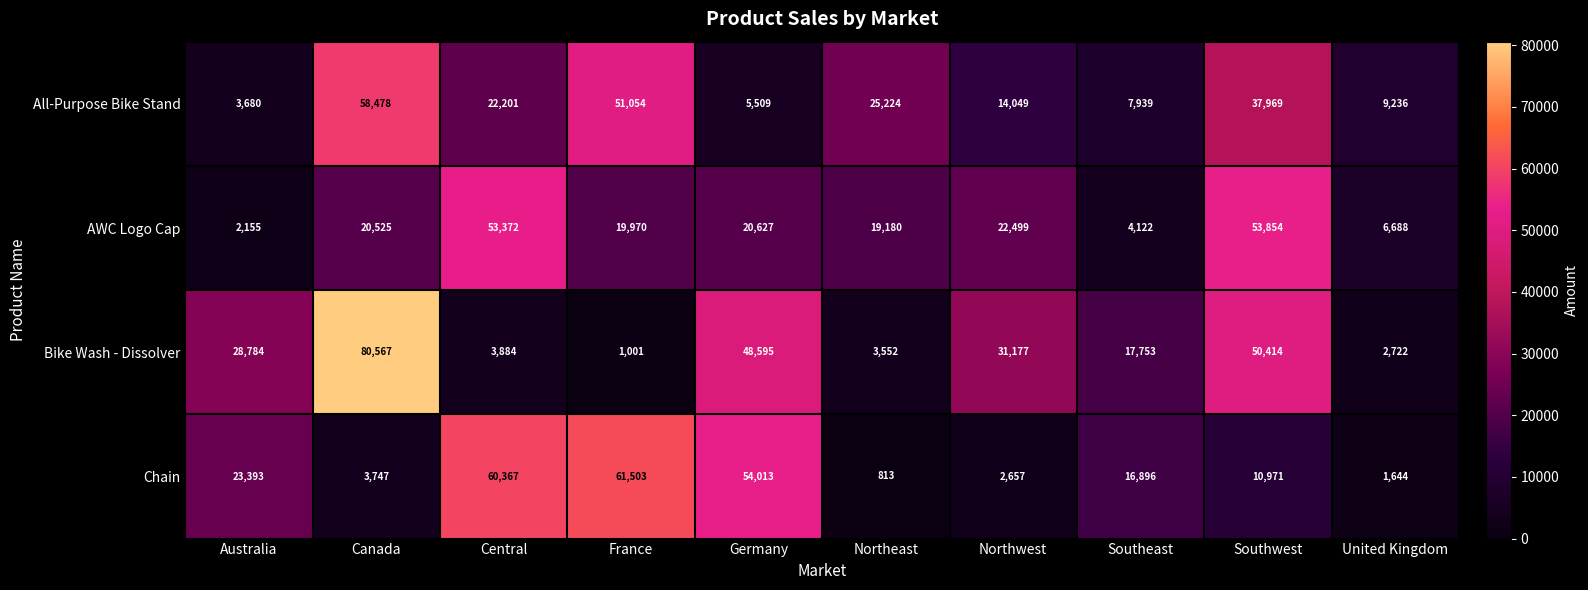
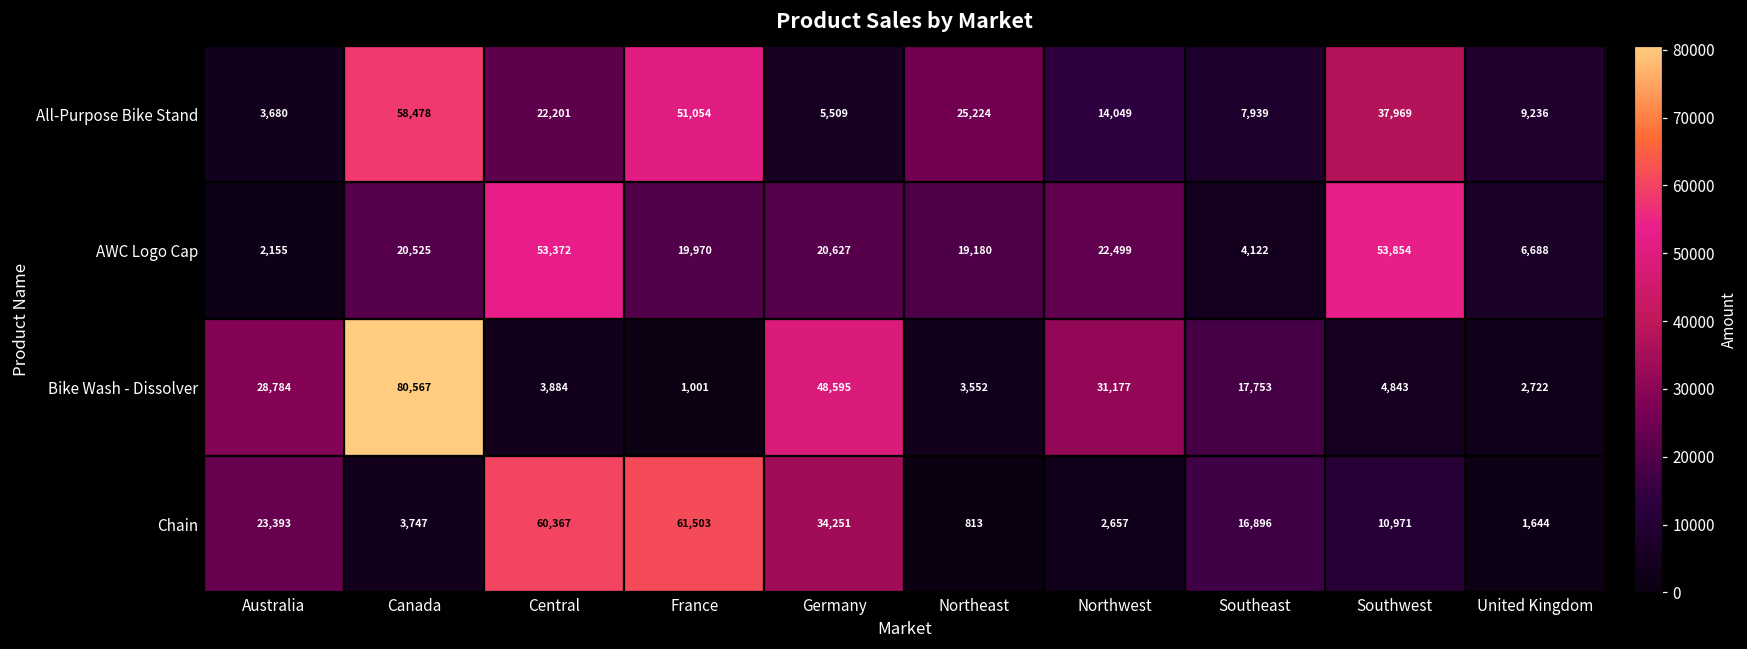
  {
    "All-Purpose Bike Stand": {
      "Australia": "3,680",
      "Canada": "58,478",
      "Central": "22,201",
      "France": "51,054",
      "Germany": "5,509",
      "Northeast": "25,224",
      "Northwest": "14,049",
      "Southeast": "7,939",
      "Southwest": "37,969",
      "United Kingdom": "9,236"
    },
    "AWC Logo Cap": {
      "Australia": "2,155",
      "Canada": "20,525",
      "Central": "53,372",
      "France": "19,970",
      "Germany": "20,627",
      "Northeast": "19,180",
      "Northwest": "22,499",
      "Southeast": "4,122",
      "Southwest": "53,854",
      "United Kingdom": "6,688"
    },
    "Bike Wash - Dissolver": {
      "Australia": "28,784",
      "Canada": "80,567",
      "Central": "3,884",
      "France": "1,001",
      "Germany": "48,595",
      "Northeast": "3,552",
      "Northwest": "31,177",
      "Southeast": "17,753",
-     "Southwest": "50,414",
+     "Southwest": "4,843",
      "United Kingdom": "2,722"
    },
    "Chain": {
      "Australia": "23,393",
      "Canada": "3,747",
      "Central": "60,367",
      "France": "61,503",
-     "Germany": "54,013",
+     "Germany": "34,251",
      "Northeast": "813",
      "Northwest": "2,657",
      "Southeast": "16,896",
      "Southwest": "10,971",
      "United Kingdom": "1,644"
    }
  }
